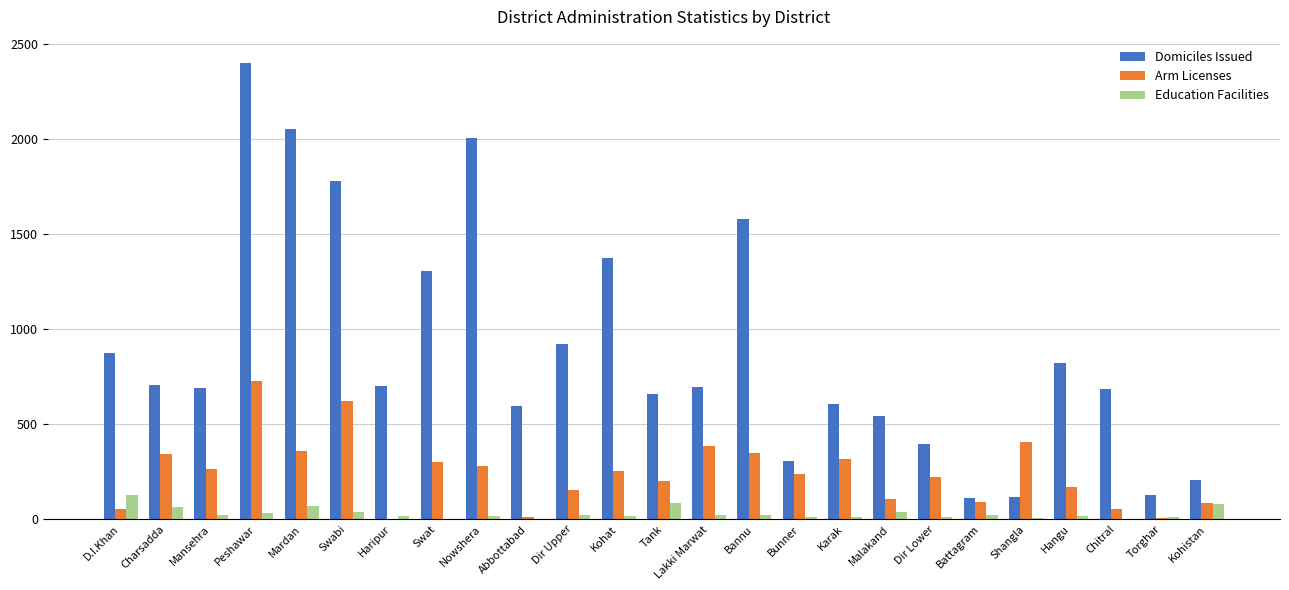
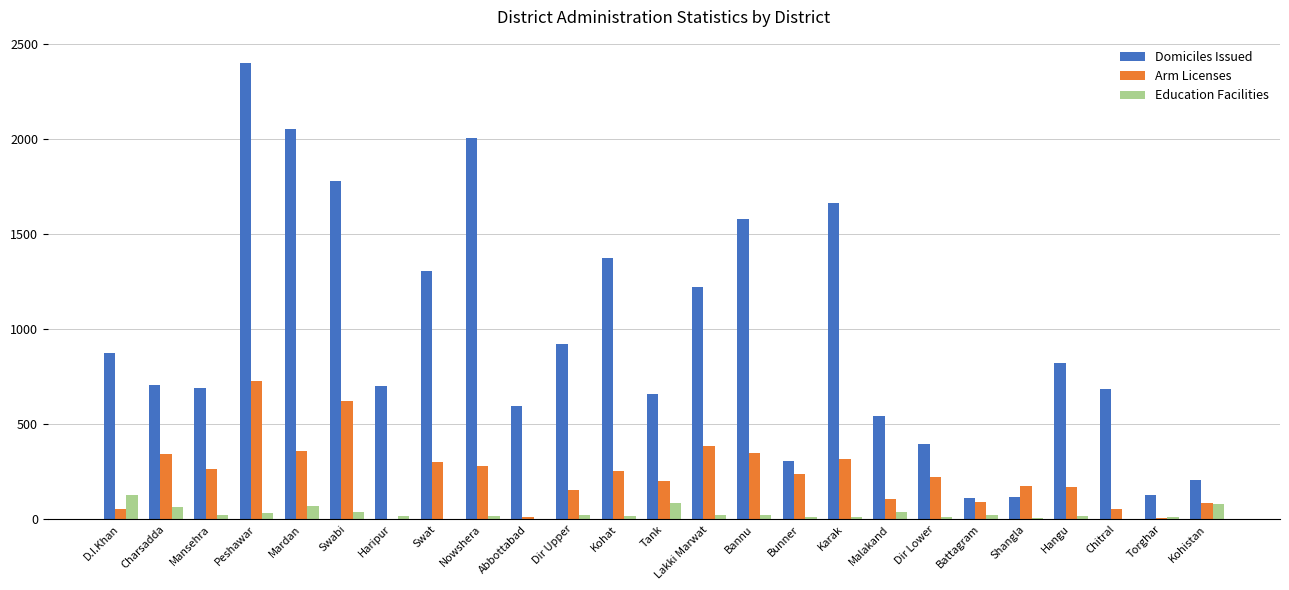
  {
    "Domiciles Issued": {
      "D.I.Khan": 880,
      "Charsadda": 710,
      "Mansehra": 690,
      "Peshawar": 2400,
      "Mardan": 2050,
      "Swabi": 1780,
      "Haripur": 700,
      "Swat": 1310,
      "Nowshera": 2000,
      "Abbottabad": 600,
      "Dir Upper": 920,
      "Kohat": 1370,
      "Tank": 660,
-     "Lakki Marwat": 690,
+     "Lakki Marwat": 1220,
      "Bannu": 1580,
      "Bunner": 310,
-     "Karak": 610,
+     "Karak": 1660,
      "Malakand": 540,
      "Dir Lower": 400,
      "Battagram": 110,
      "Shangla": 120,
      "Hangu": 820,
      "Chitral": 690,
      "Torghar": 130,
      "Kohistan": 210
    },
    "Arm Licenses": {
      "D.I.Khan": 50,
      "Charsadda": 340,
      "Mansehra": 260,
      "Peshawar": 730,
      "Mardan": 360,
      "Swabi": 620,
      "Haripur": 0,
      "Swat": 300,
      "Nowshera": 280,
      "Dir Upper": 160,
      "Kohat": 250,
      "Tank": 200,
      "Lakki Marwat": 390,
      "Bannu": 350,
      "Bunner": 240,
      "Karak": 320,
      "Malakand": 110,
      "Dir Lower": 220,
      "Battagram": 90,
-     "Shangla": 410,
+     "Shangla": 180,
      "Hangu": 170,
      "Chitral": 50,
      "Kohistan": 90
    },
    "Education Facilities": {
      "D.I.Khan": 130,
      "Charsadda": 70,
      "Mansehra": 20,
      "Peshawar": 40,
      "Mardan": 70,
      "Swabi": 40,
      "Haripur": 20,
      "Swat": 0,
      "Nowshera": 20,
      "Abbottabad": 0,
      "Dir Upper": 20,
      "Kohat": 20,
      "Tank": 90,
      "Lakki Marwat": 30,
      "Bannu": 20,
      "Malakand": 40,
      "Battagram": 20,
      "Hangu": 20,
      "Chitral": 0,
      "Kohistan": 80
    }
  }
